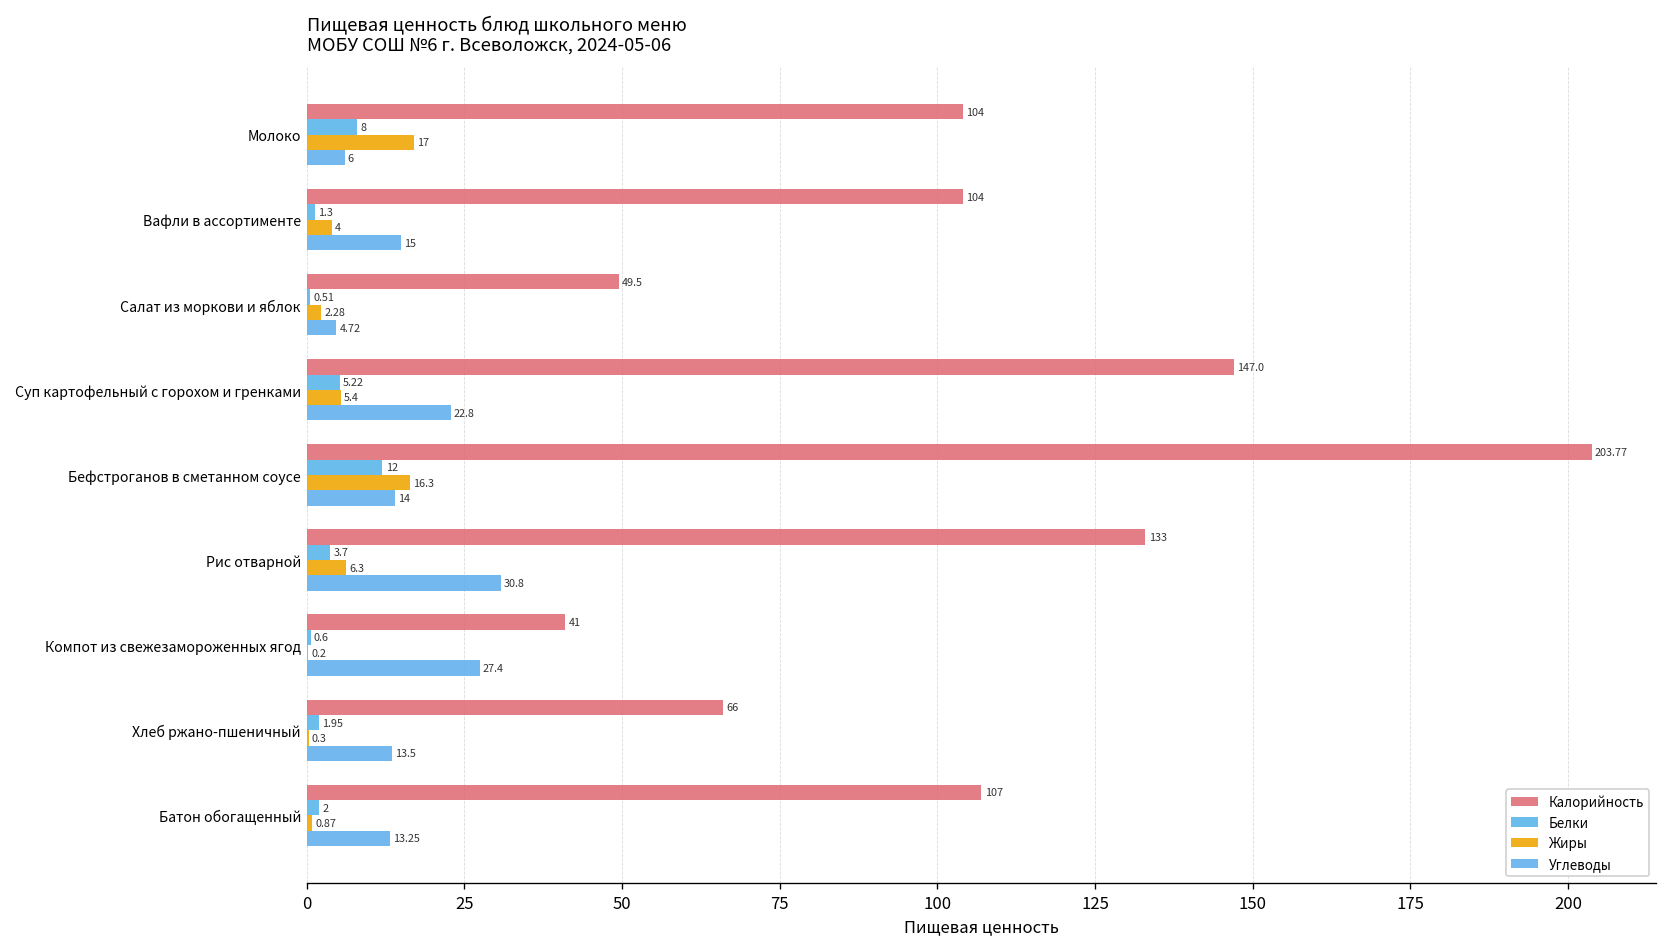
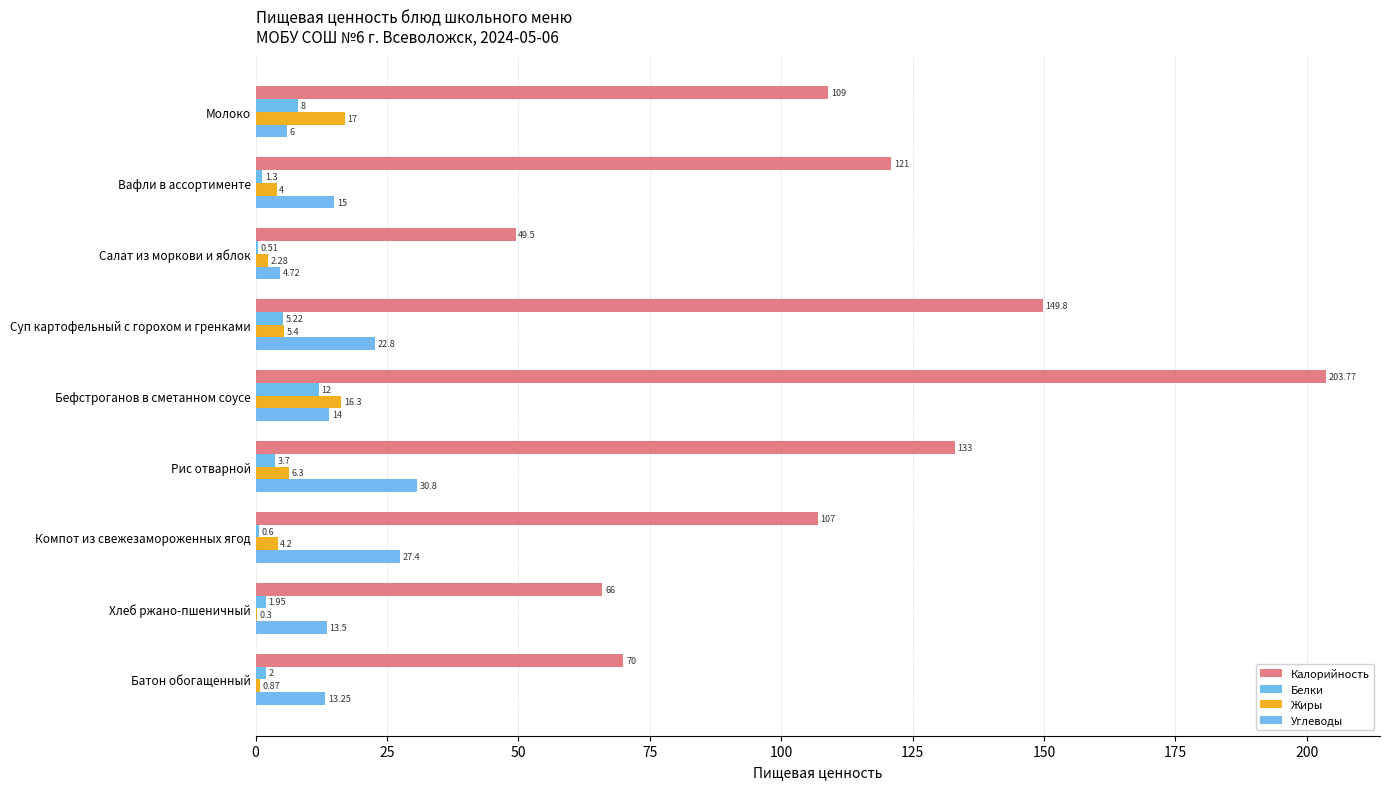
  {
    "Калорийность": {
-     "Молоко": 104,
-     "Вафли в ассортименте": 104,
+     "Молоко": 109,
+     "Вафли в ассортименте": 121,
      "Салат из моркови и яблок": 49.5,
-     "Суп картофельный с горохом и гренками": 147.0,
+     "Суп картофельный с горохом и гренками": 149.8,
      "Бефстроганов в сметанном соусе": 203.77,
      "Рис отварной": 133,
-     "Компот из свежезамороженных ягод": 41,
+     "Компот из свежезамороженных ягод": 107,
      "Хлеб ржано-пшеничный": 66,
-     "Батон обогащенный": 107
+     "Батон обогащенный": 70
    },
    "Жиры": {
      "Молоко": 17,
      "Вафли в ассортименте": 4,
      "Салат из моркови и яблок": 2.28,
      "Суп картофельный с горохом и гренками": 5.4,
      "Бефстроганов в сметанном соусе": 16.3,
      "Рис отварной": 6.3,
-     "Компот из свежезамороженных ягод": 0.2,
+     "Компот из свежезамороженных ягод": 4.2,
      "Хлеб ржано-пшеничный": 0.3,
      "Батон обогащенный": 0.87
    }
  }
